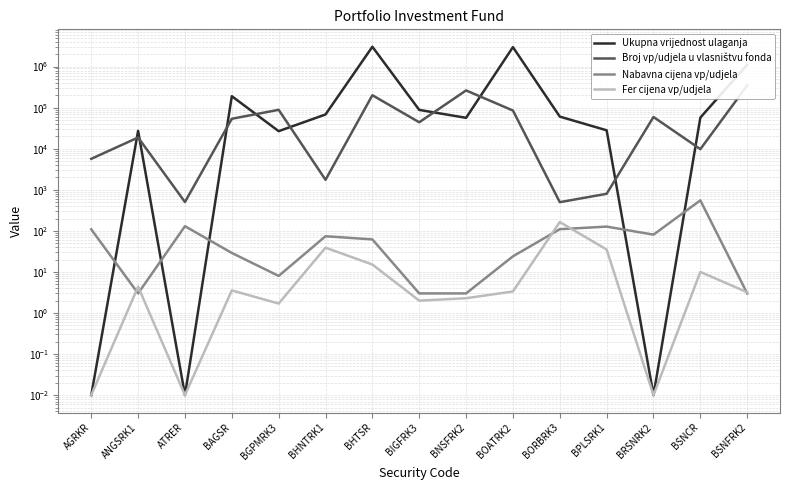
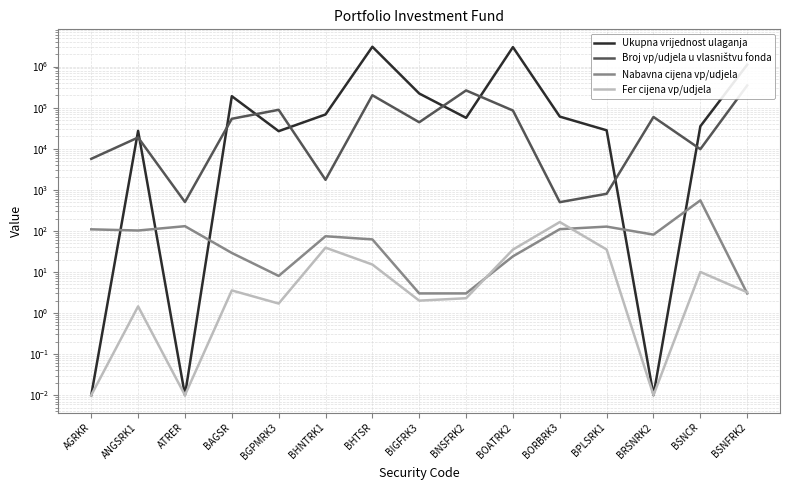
  {
    "Ukupna vrijednost ulaganja": {
      "ANGSRK1": 30000,
      "BAGSR": 200000,
      "BGPMRK3": 30000,
      "BHNTRK1": 70000,
      "BHTSR": 3000000,
-     "BIGFRK3": 90000,
+     "BIGFRK3": 200000,
      "BNSFRK2": 60000,
      "BOATRK2": 3000000,
      "BORBRK3": 60000,
      "BPLSRK1": 30000,
-     "BSNCR": 60000
+     "BSNCR": 40000
    },
    "Broj vp/udjela u vlasništvu fonda": {
      "AGRKR": 6000,
      "ANGSRK1": 20000,
      "ATRER": 500,
      "BAGSR": 50000,
      "BGPMRK3": 90000,
      "BHNTRK1": 1800,
      "BHTSR": 200000,
      "BIGFRK3": 40000,
      "BNSFRK2": 300000,
      "BOATRK2": 90000,
      "BORBRK3": 500,
      "BPLSRK1": 800,
      "BRSNRK2": 60000,
      "BSNCR": 10000
    },
    "Nabavna cijena vp/udjela": {
      "AGRKR": 110,
-     "ANGSRK1": 3,
+     "ANGSRK1": 100,
      "ATRER": 130,
      "BAGSR": 30,
      "BGPMRK3": 8,
      "BHNTRK1": 70,
      "BHTSR": 60,
      "BIGFRK3": 3,
      "BNSFRK2": 3,
      "BOATRK2": 20,
      "BORBRK3": 110,
      "BPLSRK1": 130,
      "BRSNRK2": 80,
      "BSNCR": 600
    },
    "Fer cijena vp/udjela": {
-     "ANGSRK1": 4,
+     "ANGSRK1": 1.5,
      "BAGSR": 4,
      "BGPMRK3": 1.7,
      "BHNTRK1": 40,
      "BHTSR": 15,
      "BIGFRK3": 2,
      "BNSFRK2": 2,
-     "BOATRK2": 3,
+     "BOATRK2": 30,
      "BORBRK3": 160,
      "BPLSRK1": 40,
      "BSNCR": 10
    }
  }
